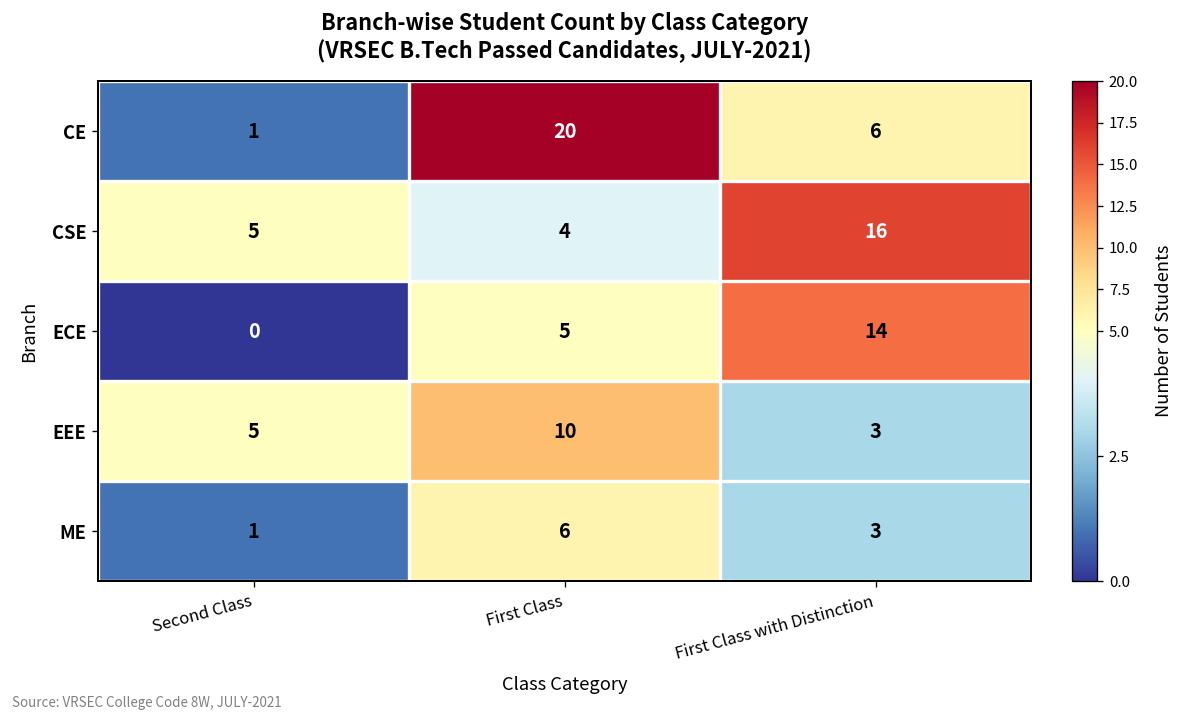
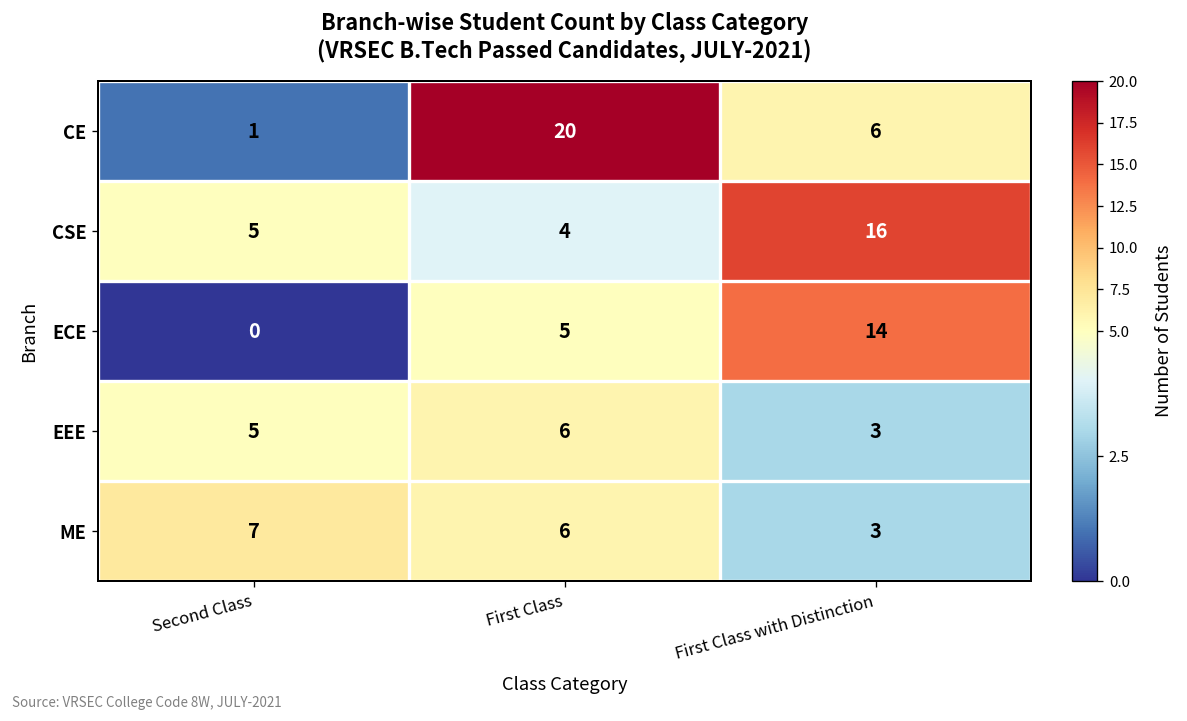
  {
    "CE": {
      "Second Class": 1,
      "First Class": 20,
      "First Class with Distinction": 6
    },
    "CSE": {
      "Second Class": 5,
      "First Class": 4,
      "First Class with Distinction": 16
    },
    "ECE": {
      "Second Class": 0,
      "First Class": 5,
      "First Class with Distinction": 14
    },
    "EEE": {
      "Second Class": 5,
-     "First Class": 10,
+     "First Class": 6,
      "First Class with Distinction": 3
    },
    "ME": {
-     "Second Class": 1,
+     "Second Class": 7,
      "First Class": 6,
      "First Class with Distinction": 3
    }
  }
